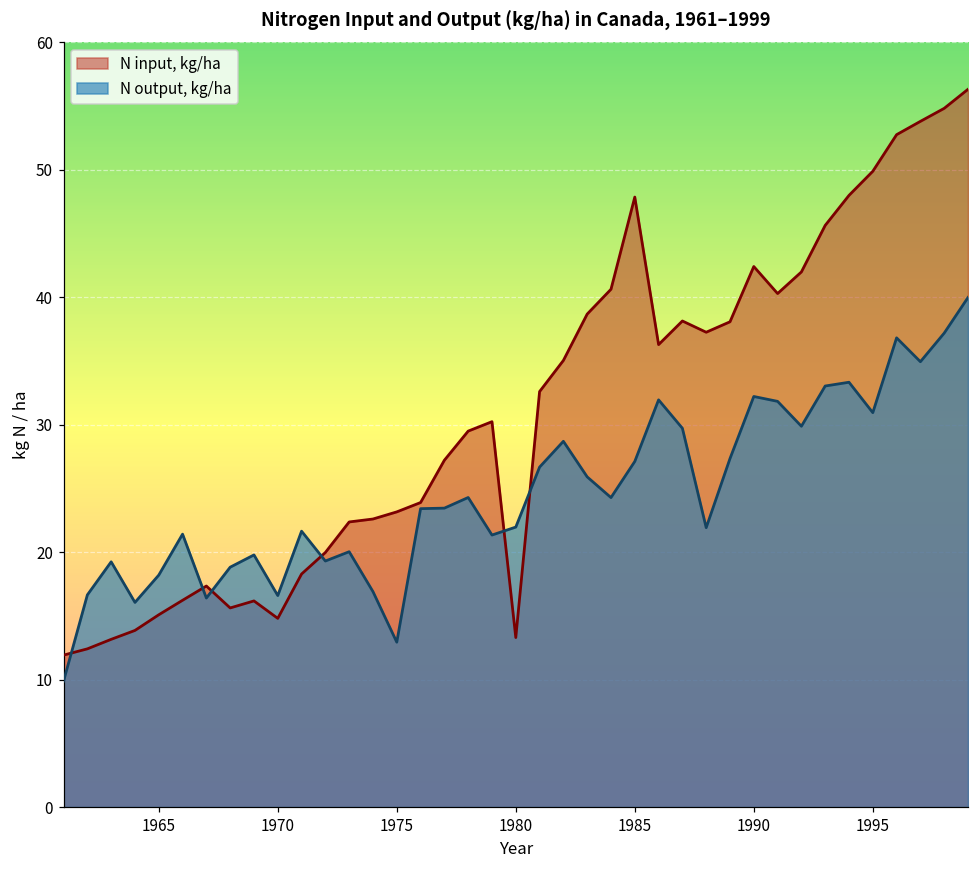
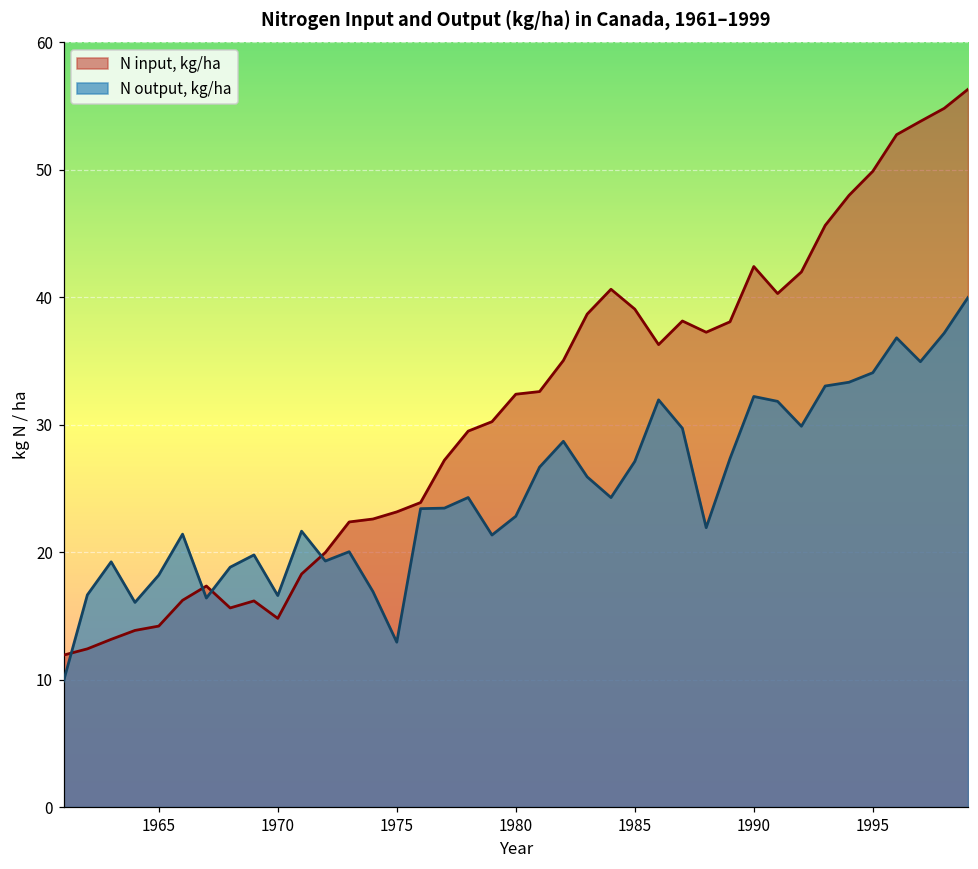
  {
    "N input, kg/ha": {
-     "1965": 15.1,
+     "1965": 14.2,
      "1970": 14.8,
      "1975": 23.2,
-     "1980": 13.3,
-     "1985": 47.9,
+     "1980": 32.4,
+     "1985": 39.1,
      "1990": 42.4,
      "1995": 49.9
    },
    "N output, kg/ha": {
      "1965": 18.2,
      "1970": 16.6,
      "1975": 12.9,
-     "1980": 22.0,
+     "1980": 22.8,
      "1985": 27.1,
      "1990": 32.2,
-     "1995": 30.9
+     "1995": 34.1
    }
  }
